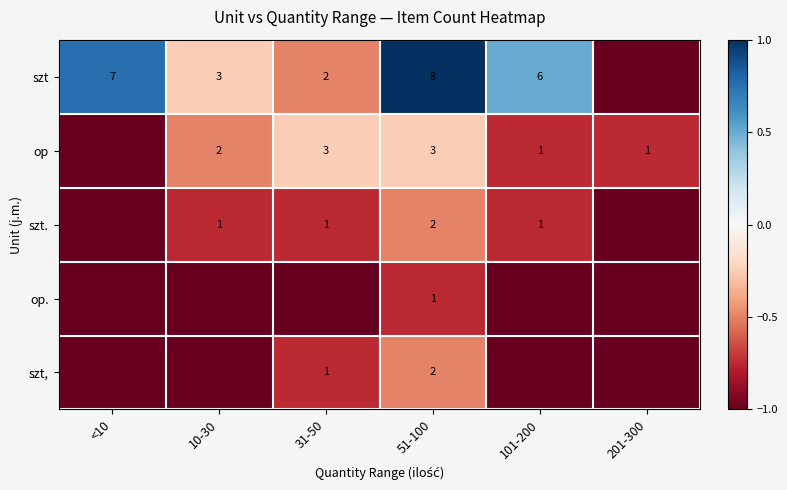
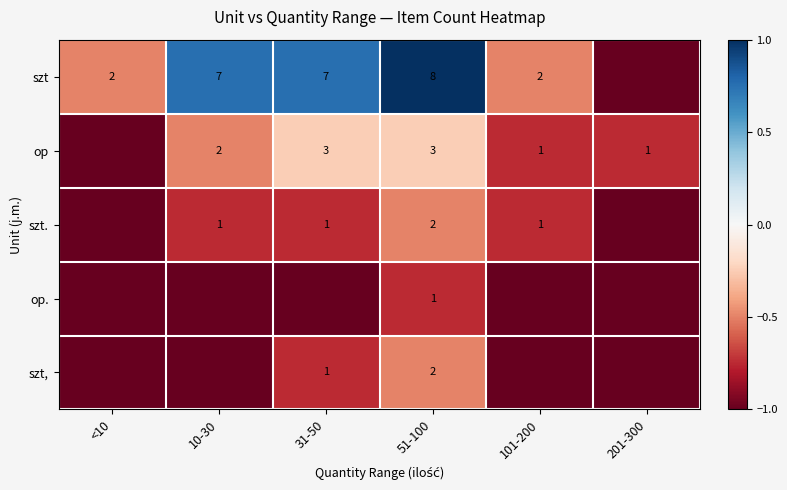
  {
    "szt": {
-     "<10": 7,
-     "10-30": 3,
-     "31-50": 2,
+     "<10": 2,
+     "10-30": 7,
+     "31-50": 7,
      "51-100": 8,
-     "101-200": 6
+     "101-200": 2
    },
    "op": {
      "10-30": 2,
      "31-50": 3,
      "51-100": 3,
      "101-200": 1,
      "201-300": 1
    },
    "szt.": {
      "10-30": 1,
      "31-50": 1,
      "51-100": 2,
      "101-200": 1
    },
    "op.": {
      "51-100": 1
    },
    "szt,": {
      "31-50": 1,
      "51-100": 2
    }
  }
